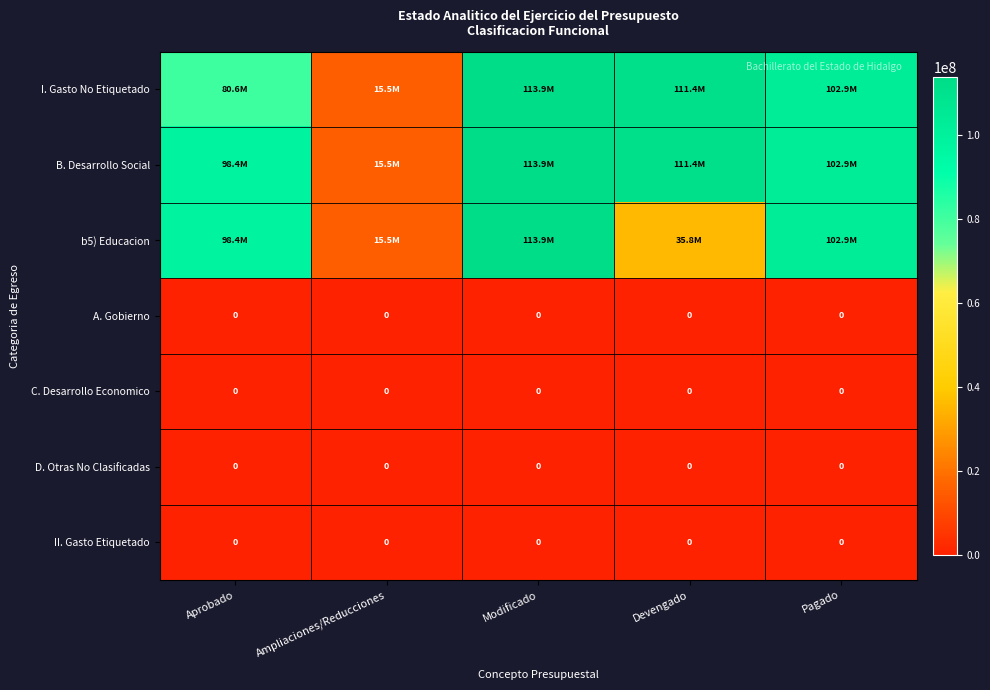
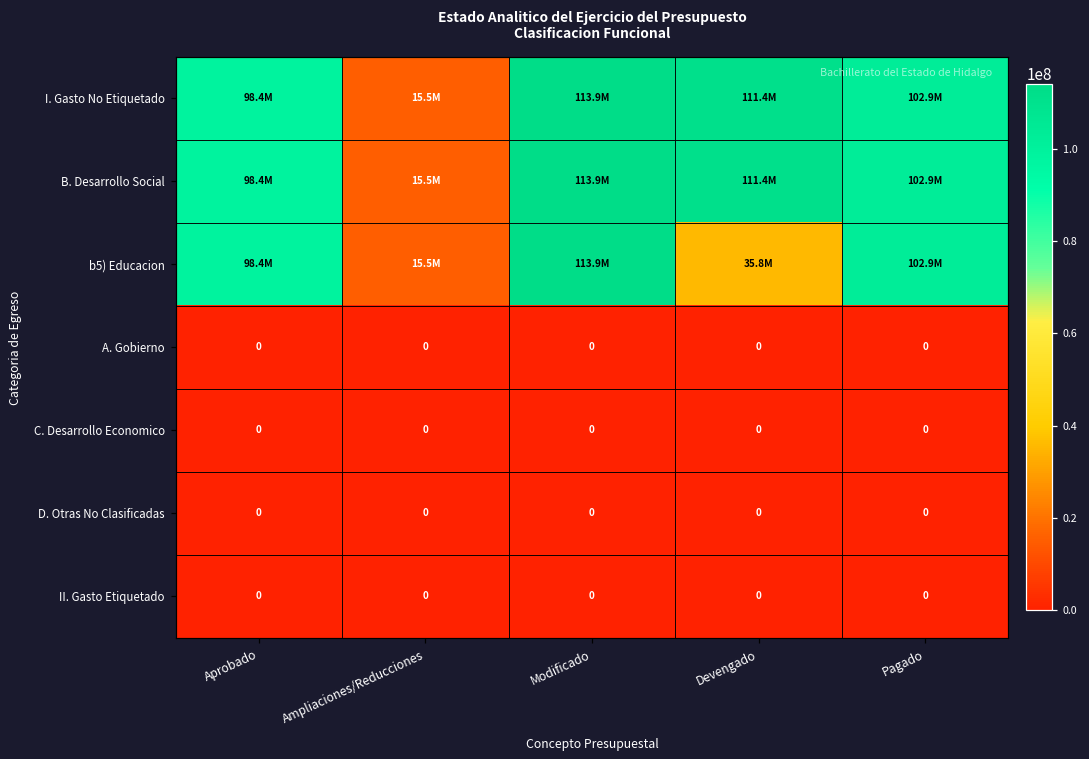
  {
    "I. Gasto No Etiquetado": {
-     "Aprobado": "80.6M",
+     "Aprobado": "98.4M",
      "Ampliaciones/Reducciones": "15.5M",
      "Modificado": "113.9M",
      "Devengado": "111.4M"
    },
    "B. Desarrollo Social": {
      "Aprobado": "98.4M",
      "Ampliaciones/Reducciones": "15.5M",
      "Modificado": "113.9M",
      "Devengado": "111.4M",
      "Pagado": "102.9M"
    },
    "b5) Educacion": {
      "Aprobado": "98.4M",
      "Ampliaciones/Reducciones": "15.5M",
      "Modificado": "113.9M",
      "Devengado": "35.8M",
      "Pagado": "102.9M"
    },
    "A. Gobierno": {
      "Aprobado": "0",
      "Ampliaciones/Reducciones": "0",
      "Modificado": "0",
      "Devengado": "0",
      "Pagado": "0"
    },
    "C. Desarrollo Economico": {
      "Aprobado": "0",
      "Ampliaciones/Reducciones": "0",
      "Modificado": "0",
      "Devengado": "0",
      "Pagado": "0"
    },
    "D. Otras No Clasificadas": {
      "Aprobado": "0",
      "Ampliaciones/Reducciones": "0",
      "Modificado": "0",
      "Devengado": "0",
      "Pagado": "0"
    },
    "II. Gasto Etiquetado": {
      "Aprobado": "0",
      "Ampliaciones/Reducciones": "0",
      "Modificado": "0",
      "Devengado": "0",
      "Pagado": "0"
    }
  }
